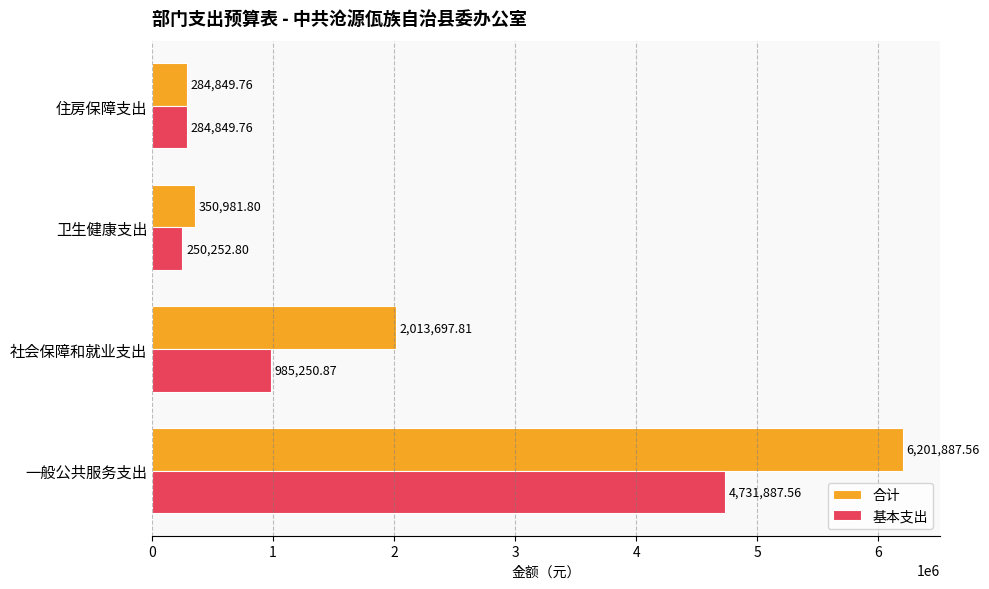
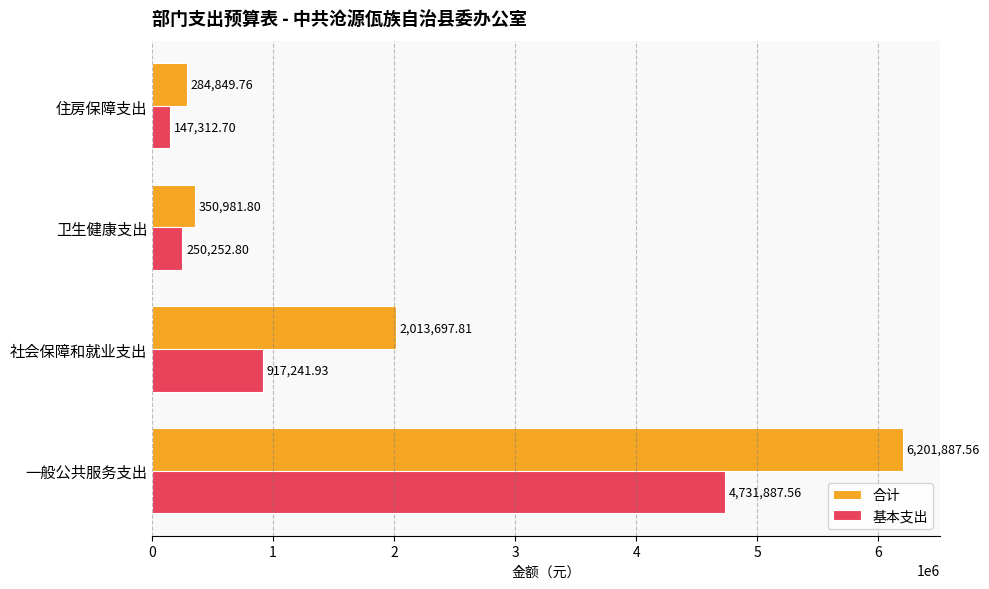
  {
    "合计": {
      "住房保障支出": "284,849.76",
      "卫生健康支出": "350,981.80",
      "社会保障和就业支出": "2,013,697.81",
      "一般公共服务支出": "6,201,887.56"
    },
    "基本支出": {
-     "住房保障支出": "284,849.76",
+     "住房保障支出": "147,312.70",
      "卫生健康支出": "250,252.80",
-     "社会保障和就业支出": "985,250.87",
+     "社会保障和就业支出": "917,241.93",
      "一般公共服务支出": "4,731,887.56"
    }
  }
